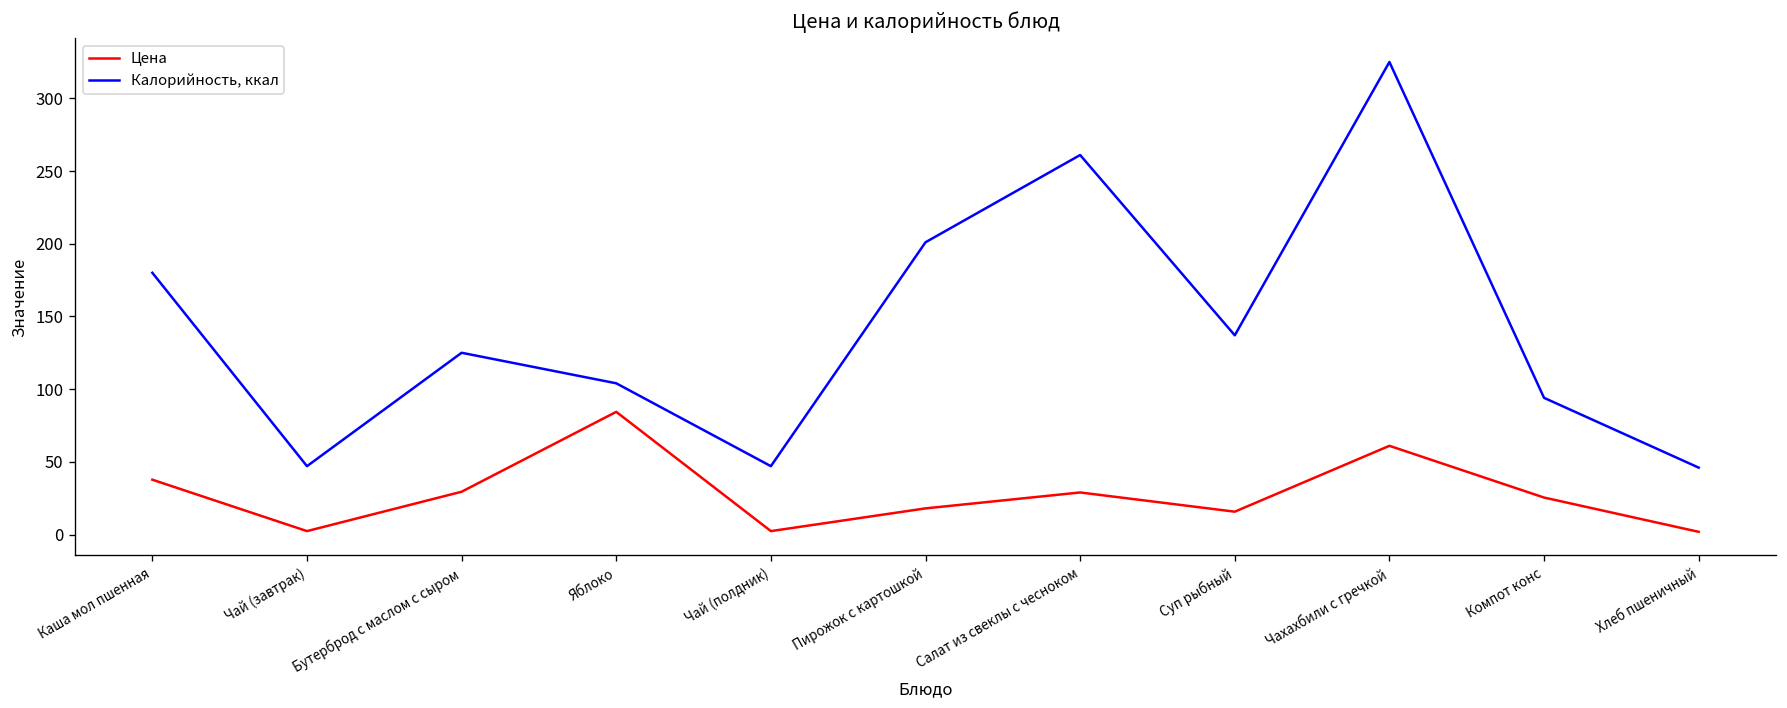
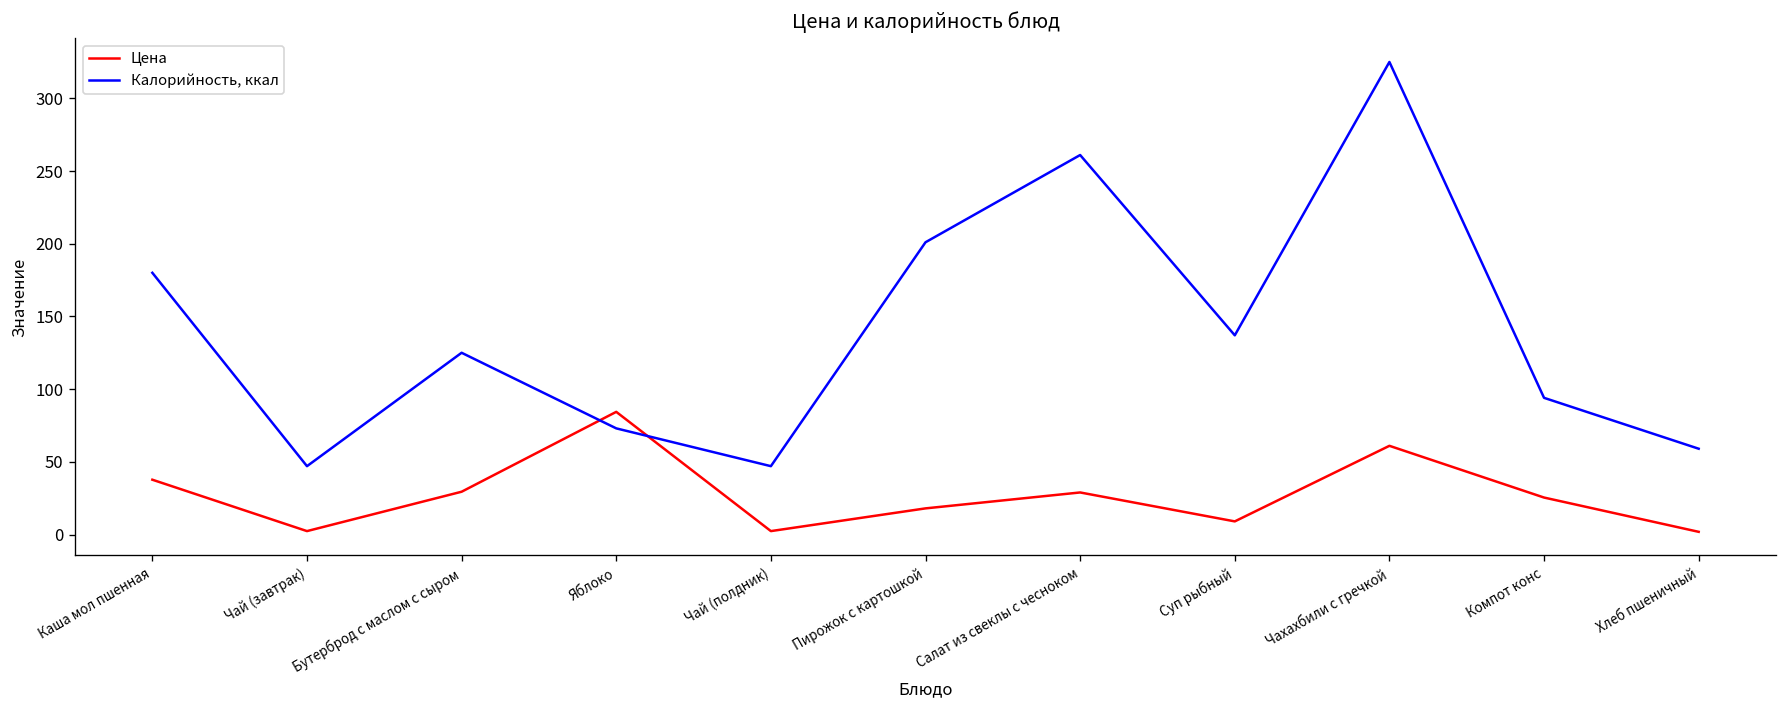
  {
    "Цена": {
      "Каша мол пшенная": 38,
      "Чай (завтрак)": 2,
      "Бутерброд с маслом с сыром": 29,
      "Яблоко": 84,
      "Чай (полдник)": 2,
      "Пирожок с картошкой": 18,
      "Салат из свеклы с чесноком": 29,
-     "Суп рыбный": 16,
+     "Суп рыбный": 9,
      "Чахахбили с гречкой": 61,
      "Компот конс": 25,
      "Хлеб пшеничный": 2
    },
    "Калорийность, ккал": {
      "Каша мол пшенная": 180,
      "Чай (завтрак)": 47,
      "Бутерброд с маслом с сыром": 125,
-     "Яблоко": 104,
+     "Яблоко": 73,
      "Чай (полдник)": 47,
      "Пирожок с картошкой": 201,
      "Салат из свеклы с чесноком": 261,
      "Суп рыбный": 137,
      "Чахахбили с гречкой": 325,
      "Компот конс": 94,
-     "Хлеб пшеничный": 46
+     "Хлеб пшеничный": 59
    }
  }
